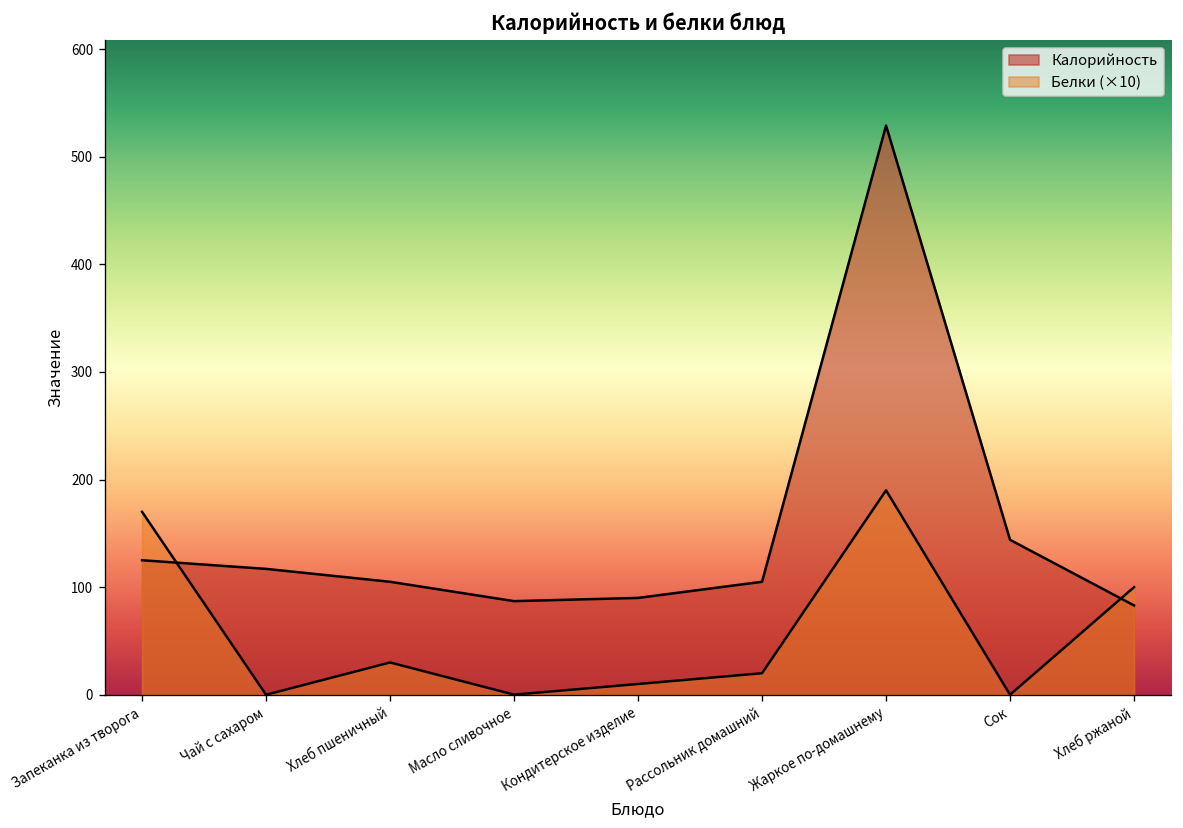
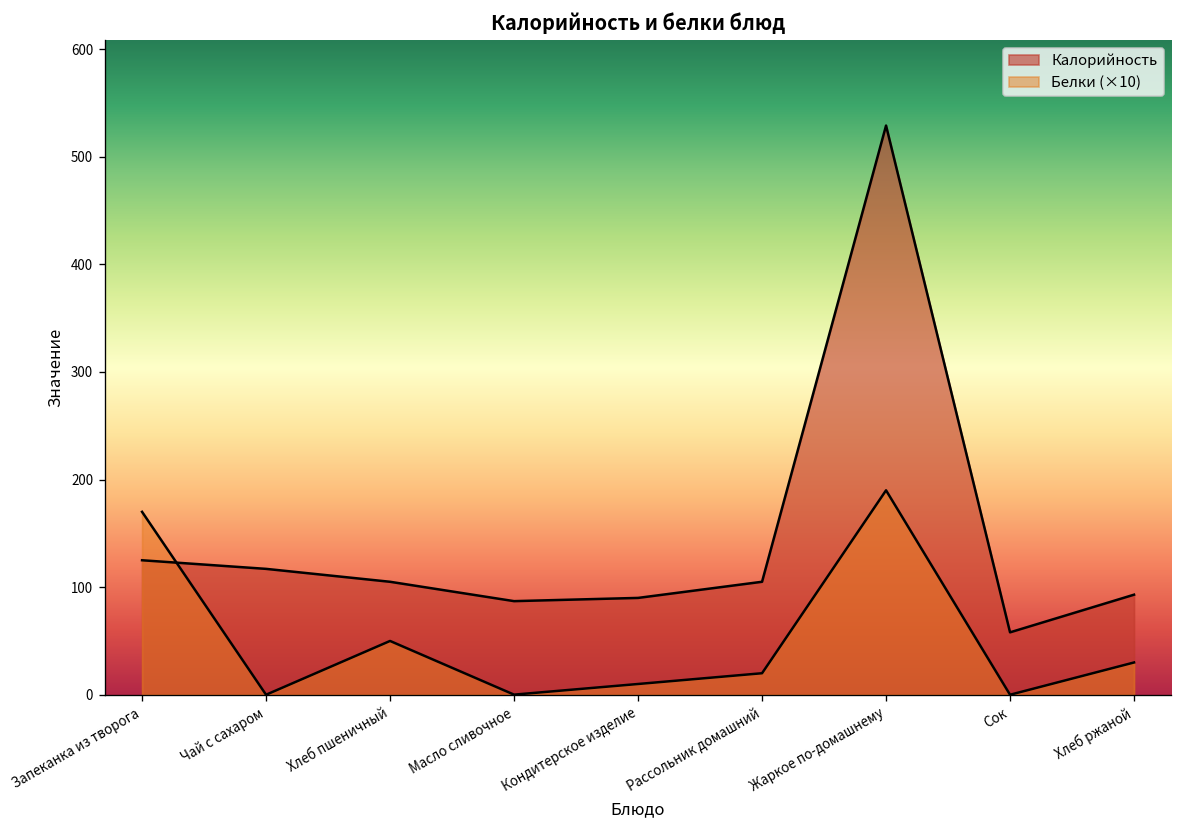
  {
    "Калорийность": {
      "Запеканка из творога": 130,
      "Чай с сахаром": 120,
      "Хлеб пшеничный": 110,
      "Масло сливочное": 90,
      "Кондитерское изделие": 90,
      "Рассольник домашний": 110,
      "Жаркое по-домашнему": 530,
-     "Сок": 140,
-     "Хлеб ржаной": 80
+     "Сок": 60,
+     "Хлеб ржаной": 90
    },
    "Белки (×10)": {
      "Запеканка из творога": 170,
      "Чай с сахаром": 0,
-     "Хлеб пшеничный": 30,
+     "Хлеб пшеничный": 50,
      "Масло сливочное": 0,
      "Кондитерское изделие": 10,
      "Рассольник домашний": 20,
      "Жаркое по-домашнему": 190,
      "Сок": 0,
-     "Хлеб ржаной": 100
+     "Хлеб ржаной": 30
    }
  }
